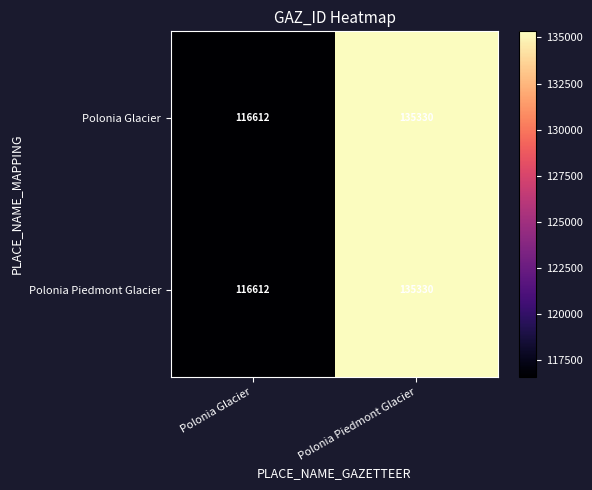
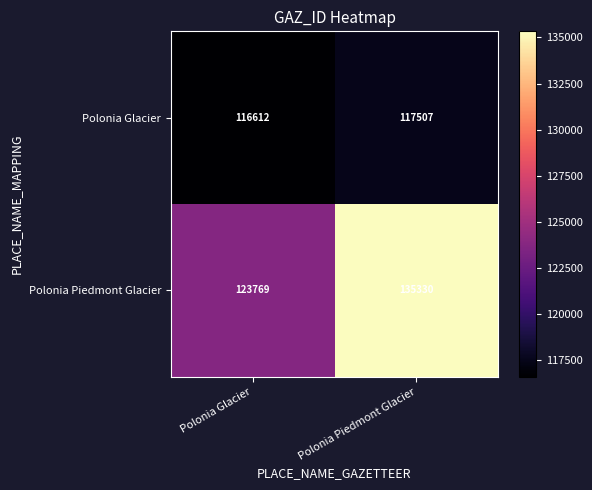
  {
    "Polonia Glacier": {
      "Polonia Glacier": 116612,
-     "Polonia Piedmont Glacier": 135330
+     "Polonia Piedmont Glacier": 117507
    },
    "Polonia Piedmont Glacier": {
-     "Polonia Glacier": 116612,
+     "Polonia Glacier": 123769,
      "Polonia Piedmont Glacier": 135330
    }
  }
